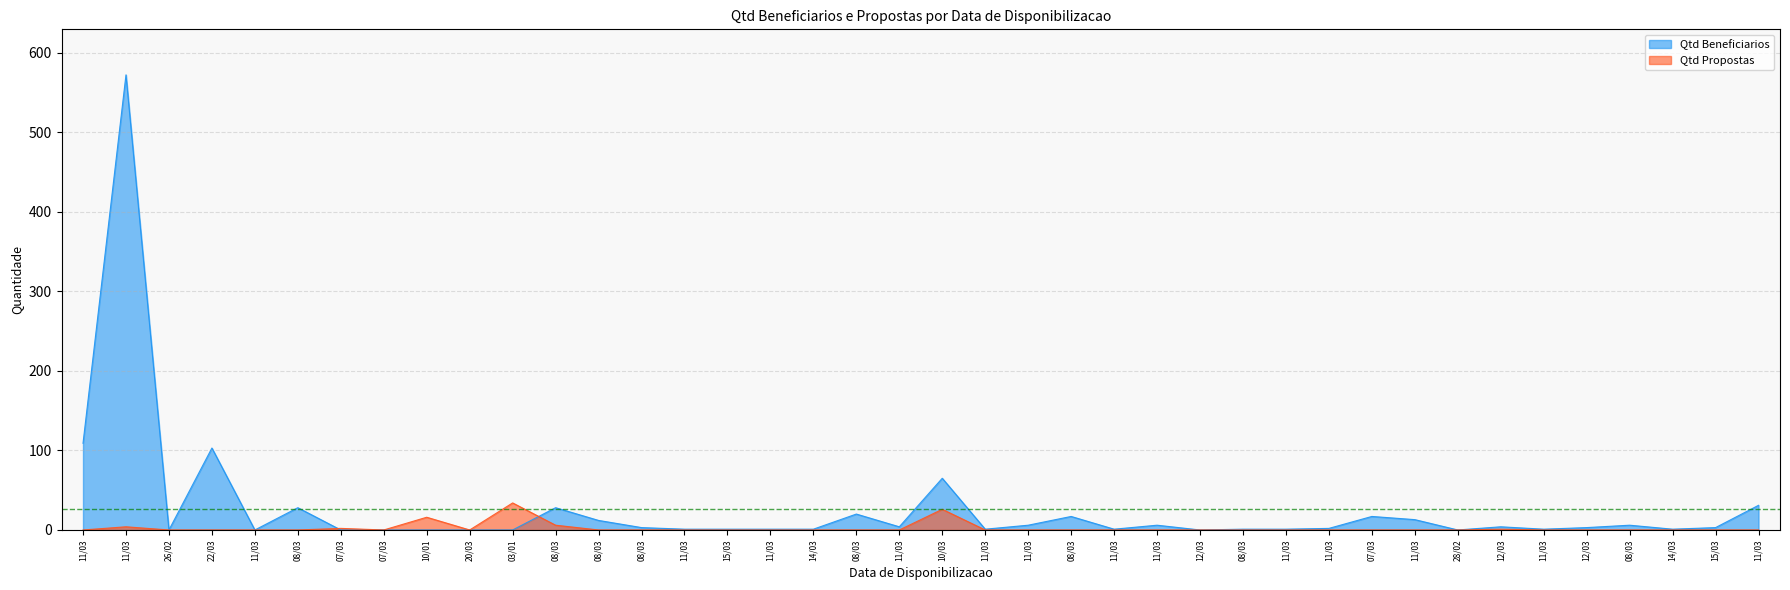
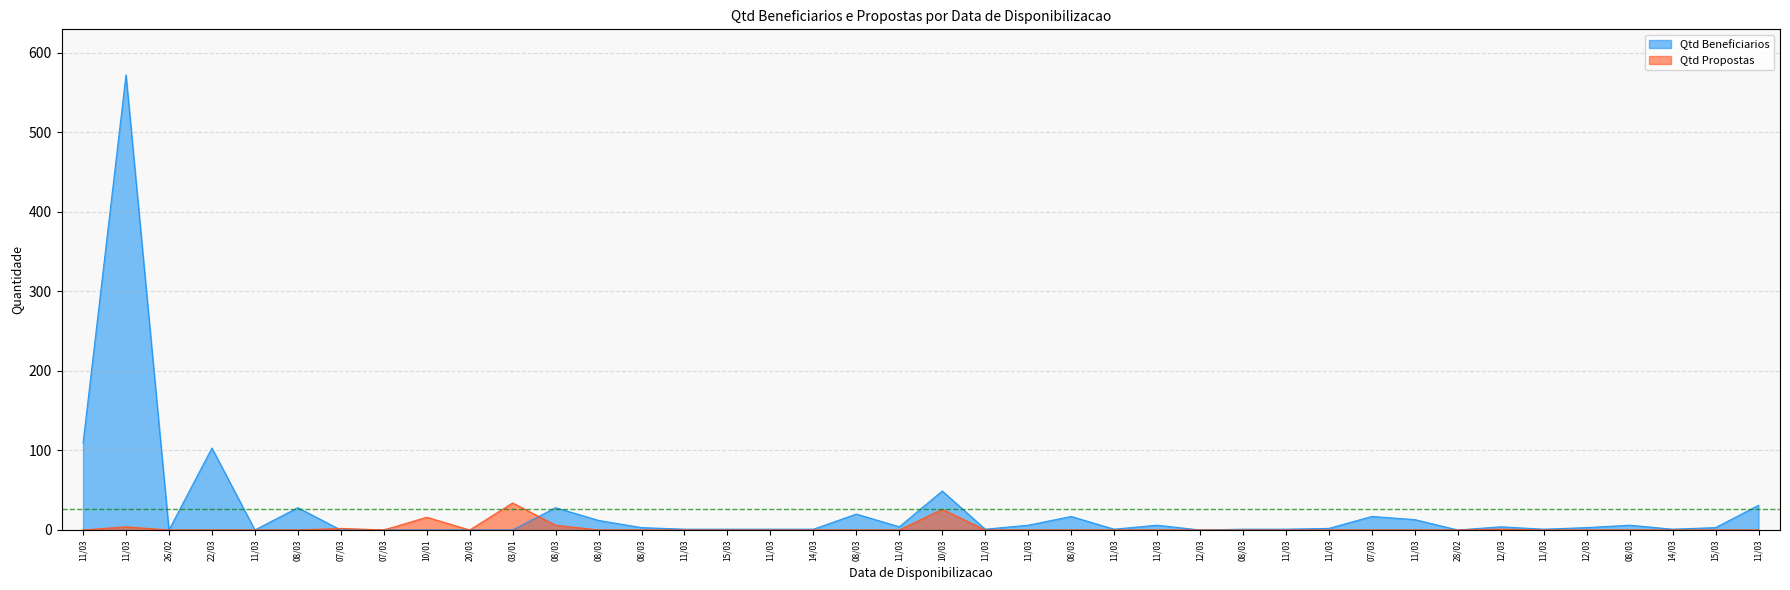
  {
    "Qtd Beneficiarios": {
      "22/03": 100,
      "10/01": 0,
      "03/01": 0,
-     "10/03": 70
+     "10/03": 50
    },
    "Qtd Propostas": {
      "22/03": 0,
      "10/01": 20,
      "03/01": 30,
      "10/03": 30
    }
  }
